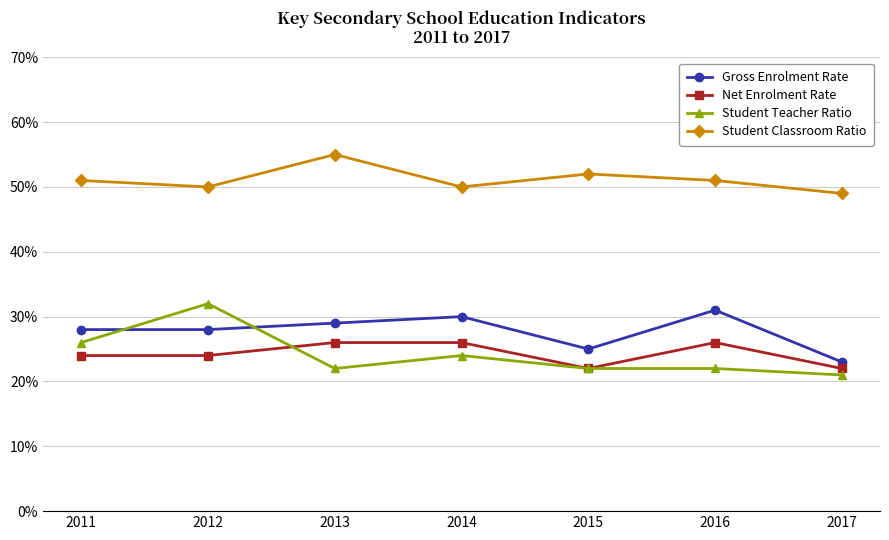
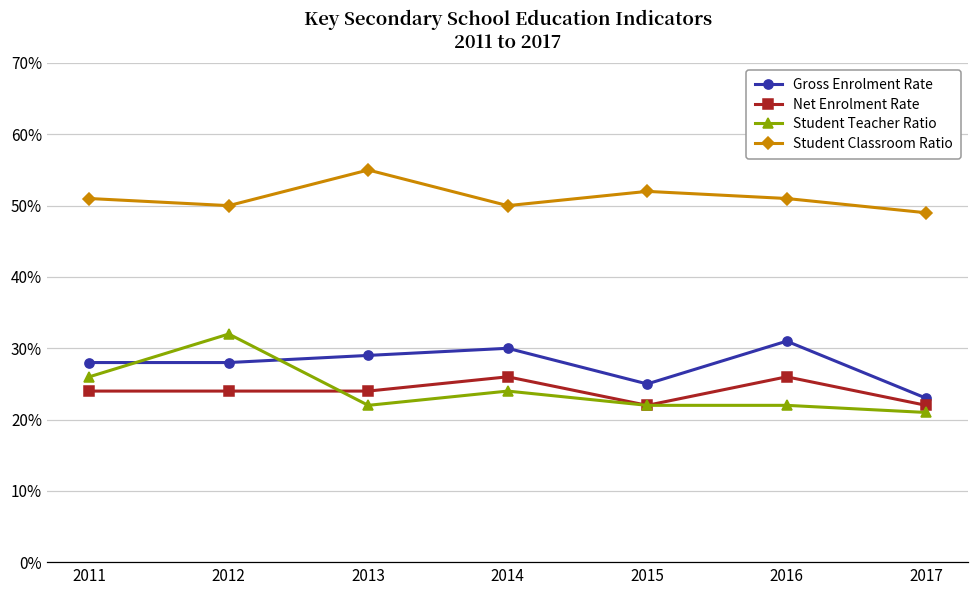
  {
    "Gross Enrolment Rate": {
      "2011": "28%",
      "2012": "28%",
      "2013": "29%",
      "2014": "30%",
      "2015": "25%",
      "2016": "31%",
      "2017": "23%"
    },
    "Net Enrolment Rate": {
      "2011": "24%",
      "2012": "24%",
-     "2013": "26%",
+     "2013": "24%",
      "2014": "26%",
      "2016": "26%",
      "2017": "22%"
    },
    "Student Teacher Ratio": {
      "2011": "26%",
      "2012": "32%",
      "2013": "22%",
      "2014": "24%",
      "2016": "22%",
      "2017": "21%"
    },
    "Student Classroom Ratio": {
      "2011": "51%",
      "2012": "50%",
      "2013": "55%",
      "2014": "50%",
      "2015": "52%",
      "2016": "51%",
      "2017": "49%"
    }
  }
